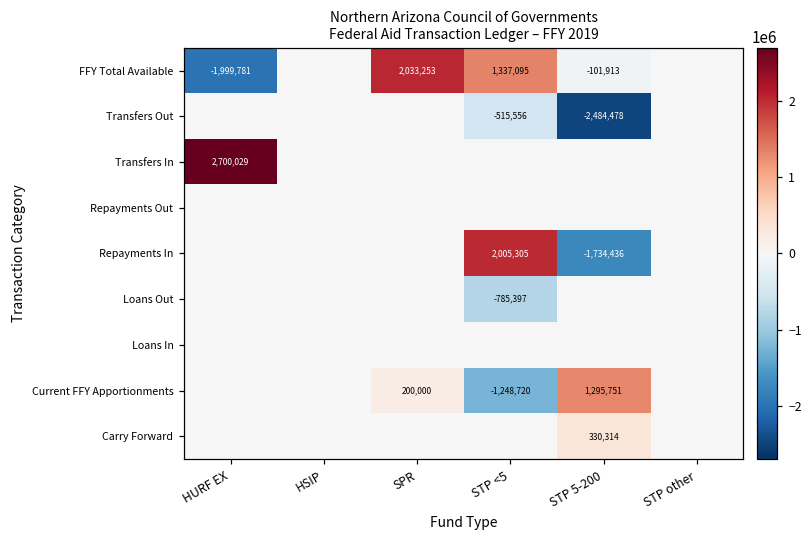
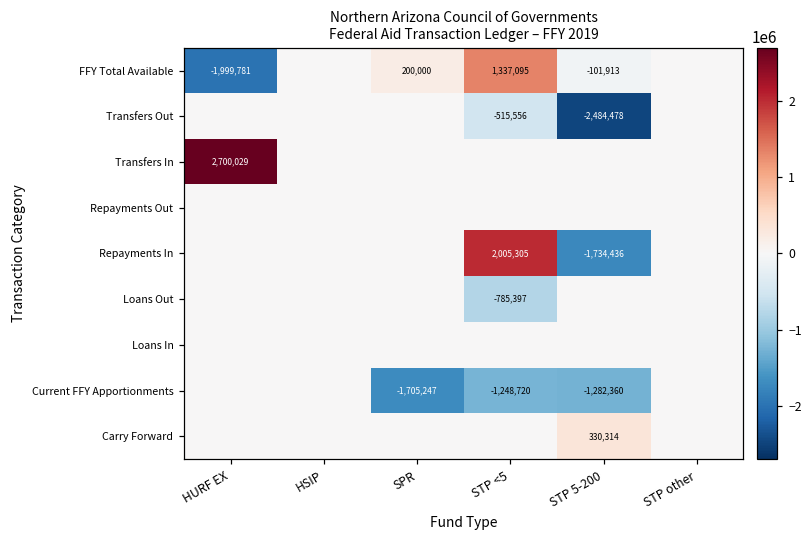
  {
    "FFY Total Available": {
      "HURF EX": "-1,999,781",
-     "SPR": "2,033,253",
+     "SPR": "200,000",
      "STP <5": "1,337,095",
      "STP 5-200": "-101,913"
    },
    "Transfers Out": {
      "STP <5": "-515,556",
      "STP 5-200": "-2,484,478"
    },
    "Transfers In": {
      "HURF EX": "2,700,029"
    },
    "Repayments In": {
      "STP <5": "2,005,305",
      "STP 5-200": "-1,734,436"
    },
    "Loans Out": {
      "STP <5": "-785,397"
    },
    "Current FFY Apportionments": {
-     "SPR": "200,000",
+     "SPR": "-1,705,247",
      "STP <5": "-1,248,720",
-     "STP 5-200": "1,295,751"
+     "STP 5-200": "-1,282,360"
    },
    "Carry Forward": {
      "STP 5-200": "330,314"
    }
  }
